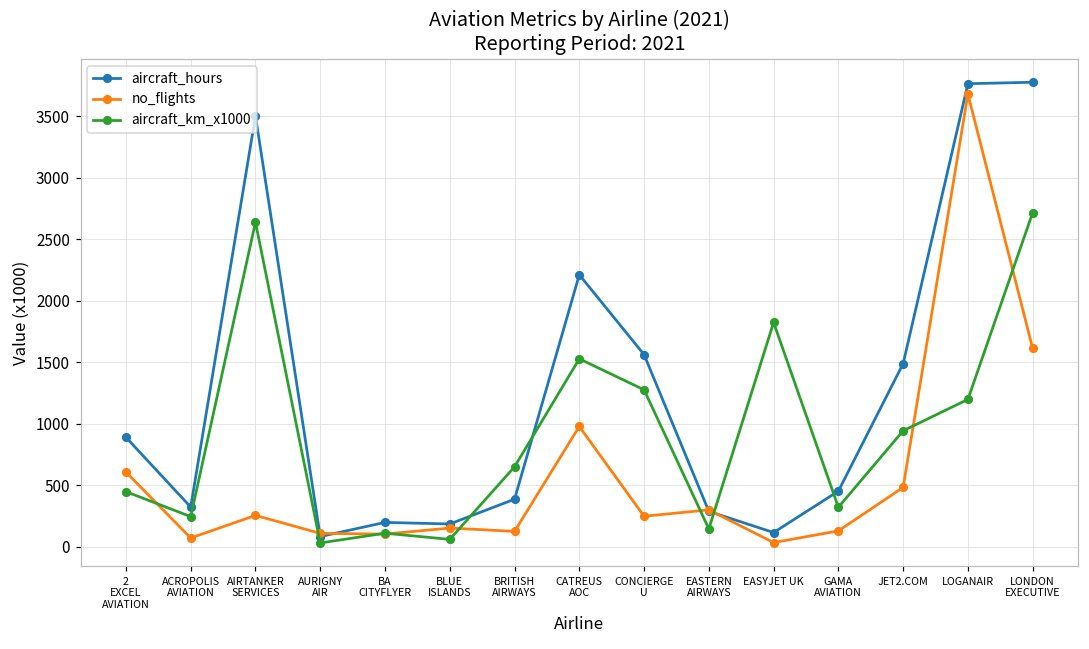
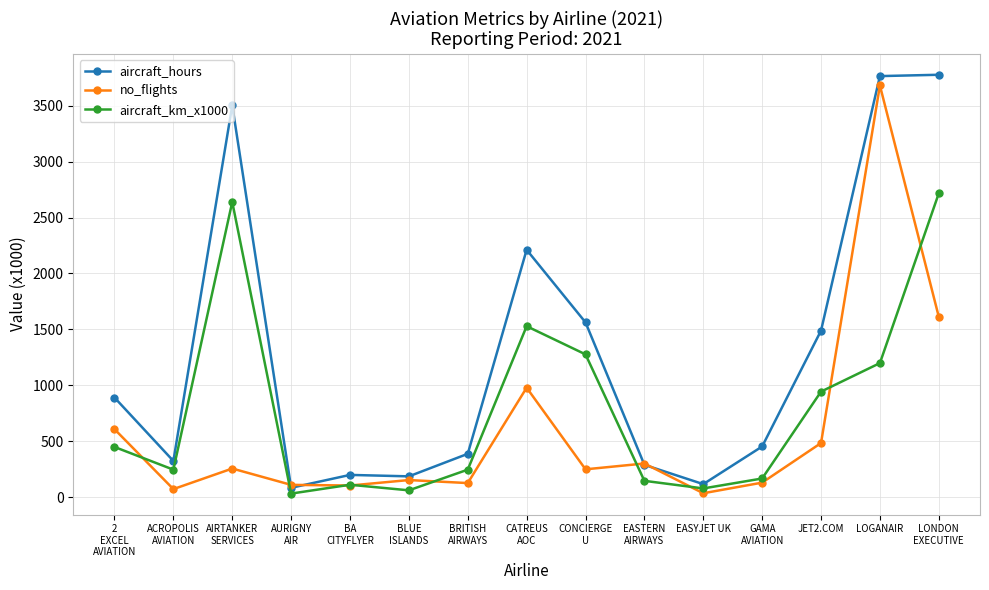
  {
    "aircraft_hours": {
      "2 EXCEL AVIATION": 890,
      "ACROPOLIS AVIATION": 320,
      "AURIGNY AIR": 80,
      "BA CITYFLYER": 200,
      "BLUE ISLANDS": 190,
      "BRITISH AIRWAYS": 390,
      "CATREUS AOC": 2210,
      "CONCIERGE U": 1560,
      "EASYJET UK": 120,
      "GAMA AVIATION": 450,
      "JET2.COM": 1490,
      "LOGANAIR": 3760,
      "LONDON EXECUTIVE": 3780
    },
    "no_flights": {
      "2 EXCEL AVIATION": 610,
      "ACROPOLIS AVIATION": 70,
      "AIRTANKER SERVICES": 260,
      "AURIGNY AIR": 110,
      "BLUE ISLANDS": 150,
      "BRITISH AIRWAYS": 130,
      "CATREUS AOC": 980,
      "CONCIERGE U": 250,
      "EASYJET UK": 30,
      "GAMA AVIATION": 130,
      "JET2.COM": 480,
      "LOGANAIR": 3680,
      "LONDON EXECUTIVE": 1610
    },
    "aircraft_km_x1000": {
      "2 EXCEL AVIATION": 450,
      "ACROPOLIS AVIATION": 250,
      "AIRTANKER SERVICES": 2640,
      "AURIGNY AIR": 30,
      "BLUE ISLANDS": 60,
-     "BRITISH AIRWAYS": 650,
+     "BRITISH AIRWAYS": 250,
      "CATREUS AOC": 1530,
      "CONCIERGE U": 1280,
      "EASTERN AIRWAYS": 150,
-     "EASYJET UK": 1820,
-     "GAMA AVIATION": 320,
+     "EASYJET UK": 80,
+     "GAMA AVIATION": 170,
      "JET2.COM": 940,
      "LOGANAIR": 1200,
      "LONDON EXECUTIVE": 2720
    }
  }
